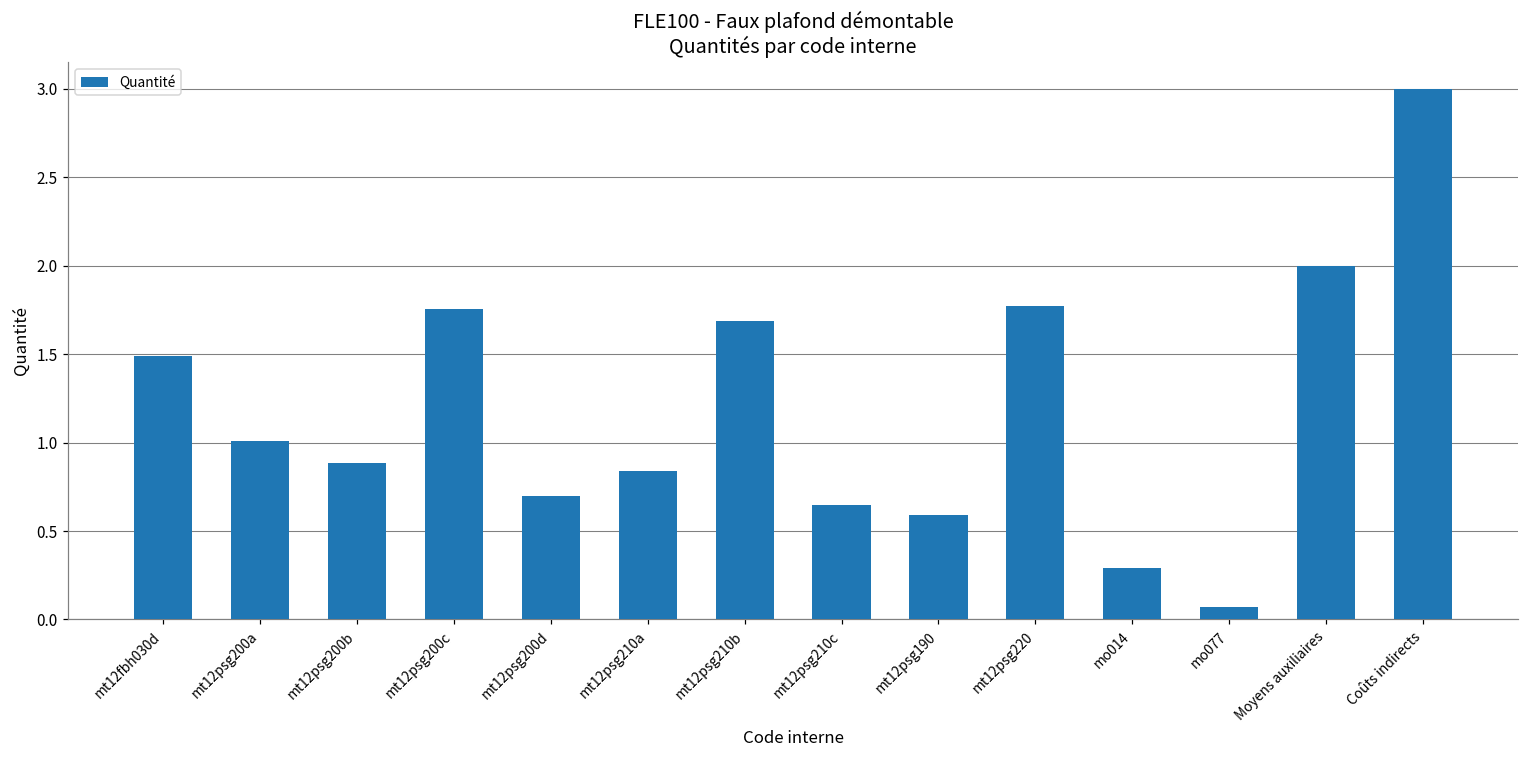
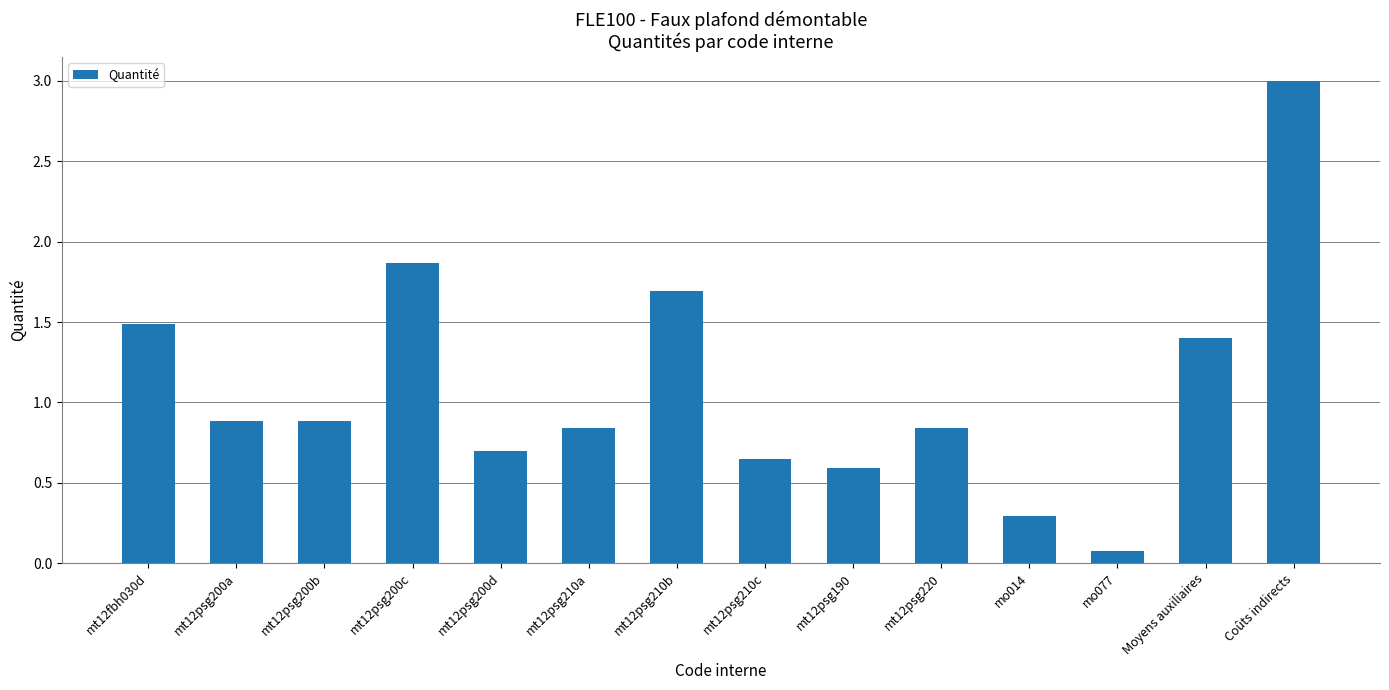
  {
    "mt12fbh030d": 1.49,
-   "mt12psg200a": 1.01,
+   "mt12psg200a": 0.88,
    "mt12psg200b": 0.88,
-   "mt12psg200c": 1.75,
+   "mt12psg200c": 1.86,
    "mt12psg200d": 0.70,
    "mt12psg210a": 0.84,
    "mt12psg210b": 1.69,
    "mt12psg210c": 0.65,
    "mt12psg190": 0.59,
-   "mt12psg220": 1.77,
+   "mt12psg220": 0.84,
    "mo014": 0.29,
    "mo077": 0.07,
-   "Moyens auxiliaires": 2.0,
+   "Moyens auxiliaires": 1.4,
    "Coûts indirects": 3.00
  }
